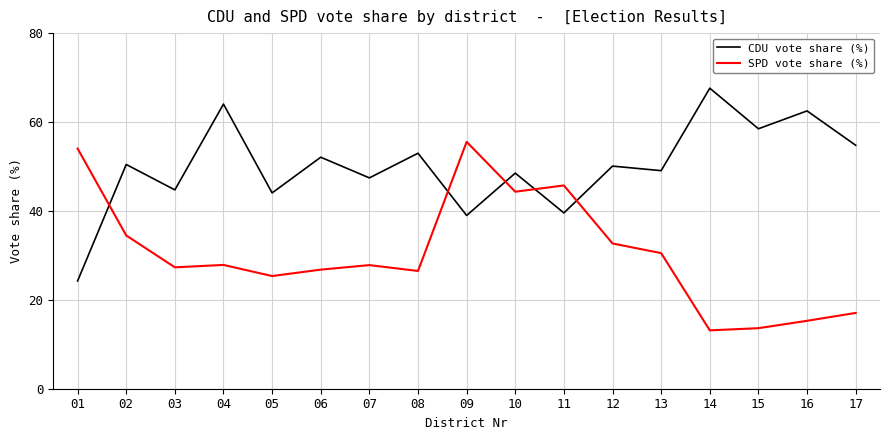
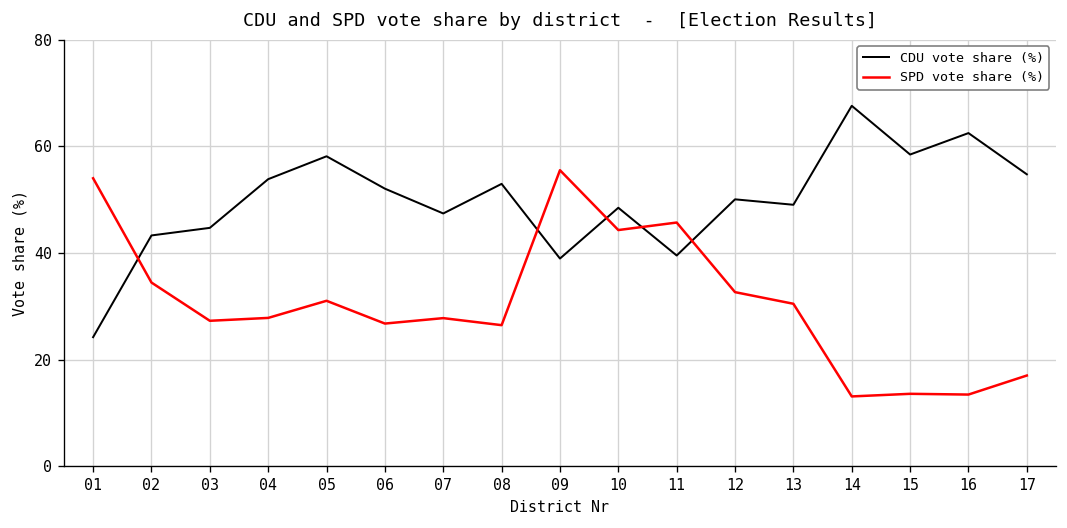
  {
    "CDU vote share (%)": {
      "01": 24,
-     "02": 50,
+     "02": 43,
      "03": 45,
-     "04": 64,
-     "05": 44,
+     "04": 54,
+     "05": 58,
      "06": 52,
      "07": 47,
      "08": 53,
      "09": 39,
      "10": 49,
      "11": 40,
      "12": 50,
      "13": 49,
      "14": 68,
      "15": 58,
      "16": 63,
      "17": 55
    },
    "SPD vote share (%)": {
      "01": 54,
      "02": 34,
      "03": 27,
      "04": 28,
-     "05": 25,
+     "05": 31,
      "06": 27,
      "07": 28,
      "08": 26,
      "09": 56,
      "10": 44,
      "11": 46,
      "12": 33,
      "13": 31,
      "14": 13,
      "15": 14,
-     "16": 15,
+     "16": 13,
      "17": 17
    }
  }
